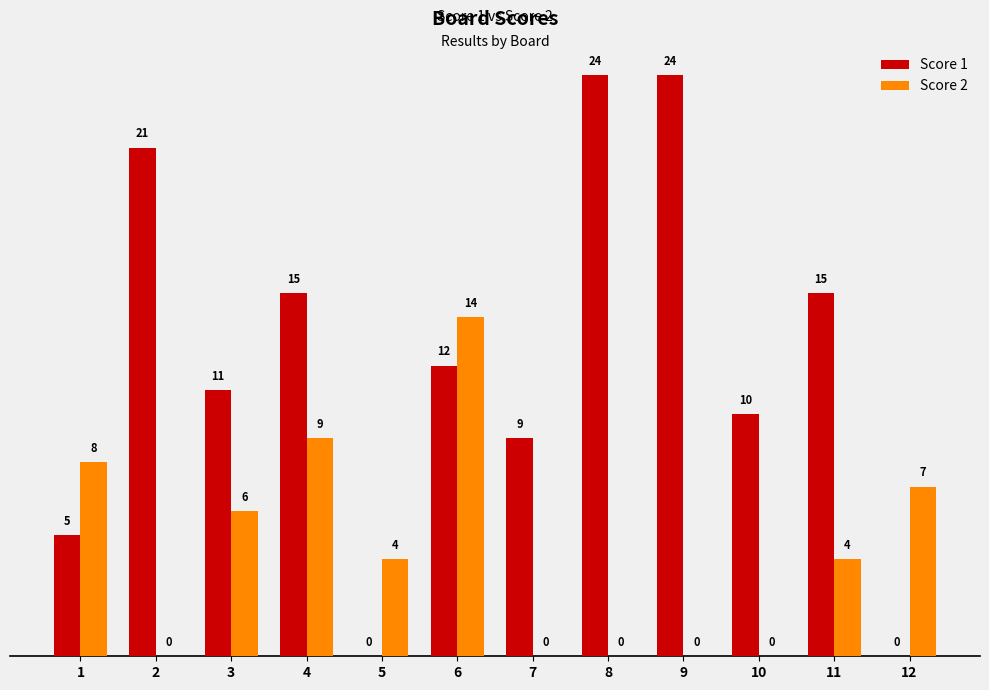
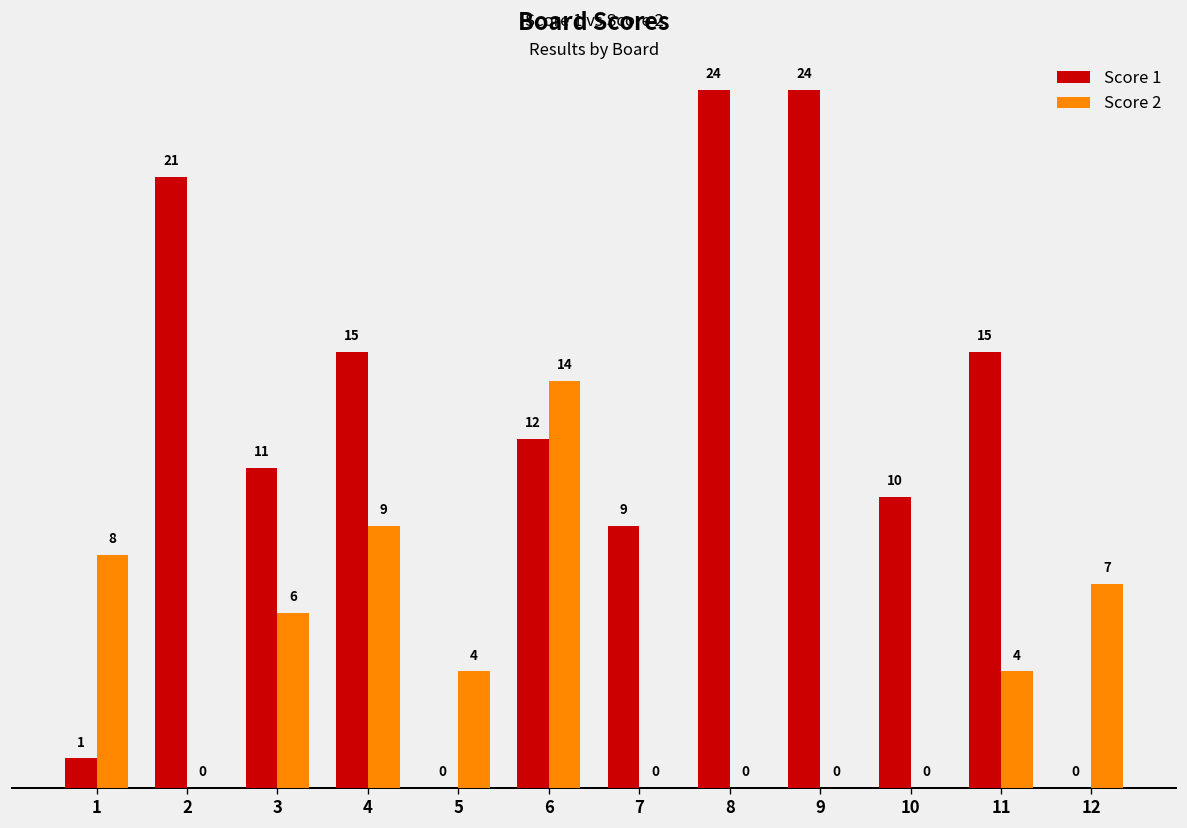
  {
    "Score 1": {
-     "1": 5,
+     "1": 1,
      "2": 21,
      "3": 11,
      "4": 15,
      "5": 0,
      "6": 12,
      "7": 9,
      "8": 24,
      "9": 24,
      "10": 10,
      "11": 15,
      "12": 0
    },
    "Score 2": {
      "1": 8,
      "2": 0,
      "3": 6,
      "4": 9,
      "5": 4,
      "6": 14,
      "7": 0,
      "8": 0,
      "9": 0,
      "10": 0,
      "11": 4,
      "12": 7
    }
  }
